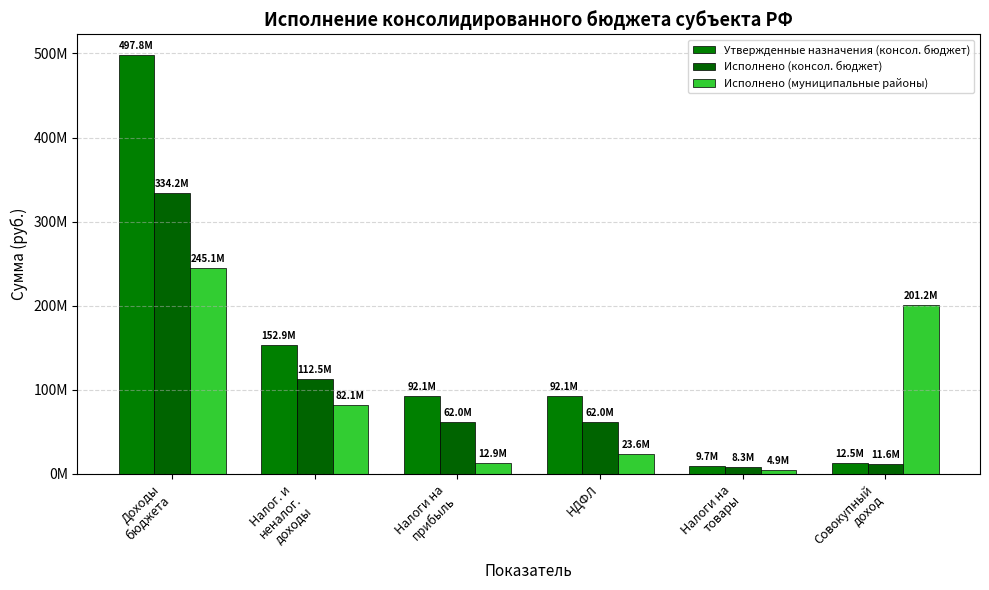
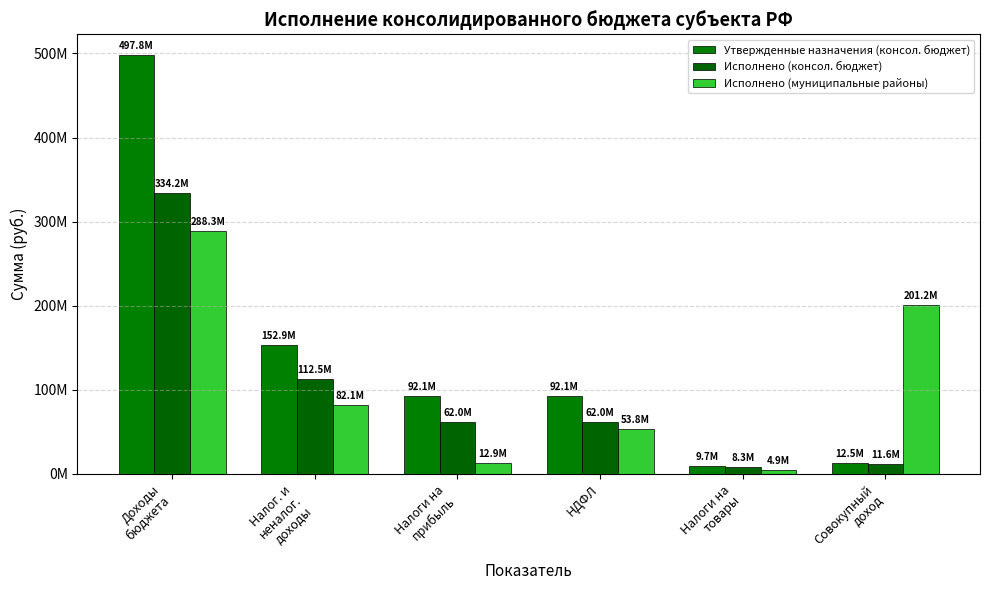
  {
    "Исполнено (муниципальные районы)": {
-     "Доходы бюджета": "245.1M",
+     "Доходы бюджета": "288.3M",
      "Налог. и неналог. доходы": "82.1M",
      "Налоги на прибыль": "12.9M",
-     "НДФЛ": "23.6M",
+     "НДФЛ": "53.8M",
      "Налоги на товары": "4.9M",
      "Совокупный доход": "201.2M"
    }
  }
